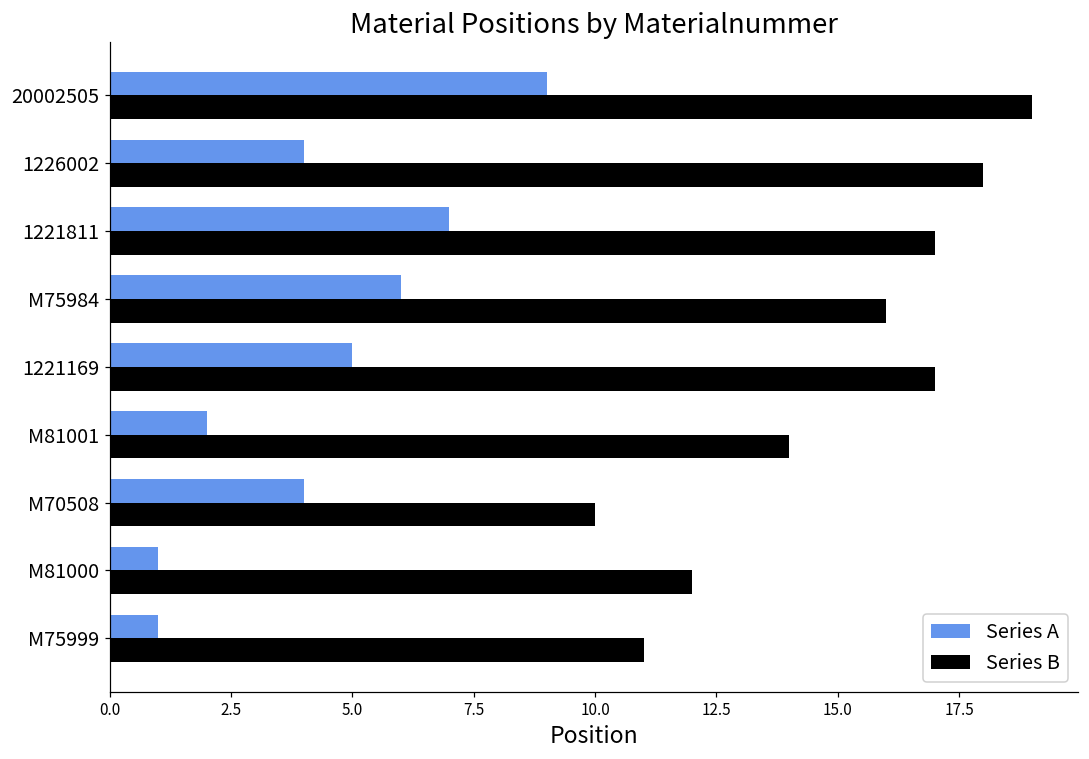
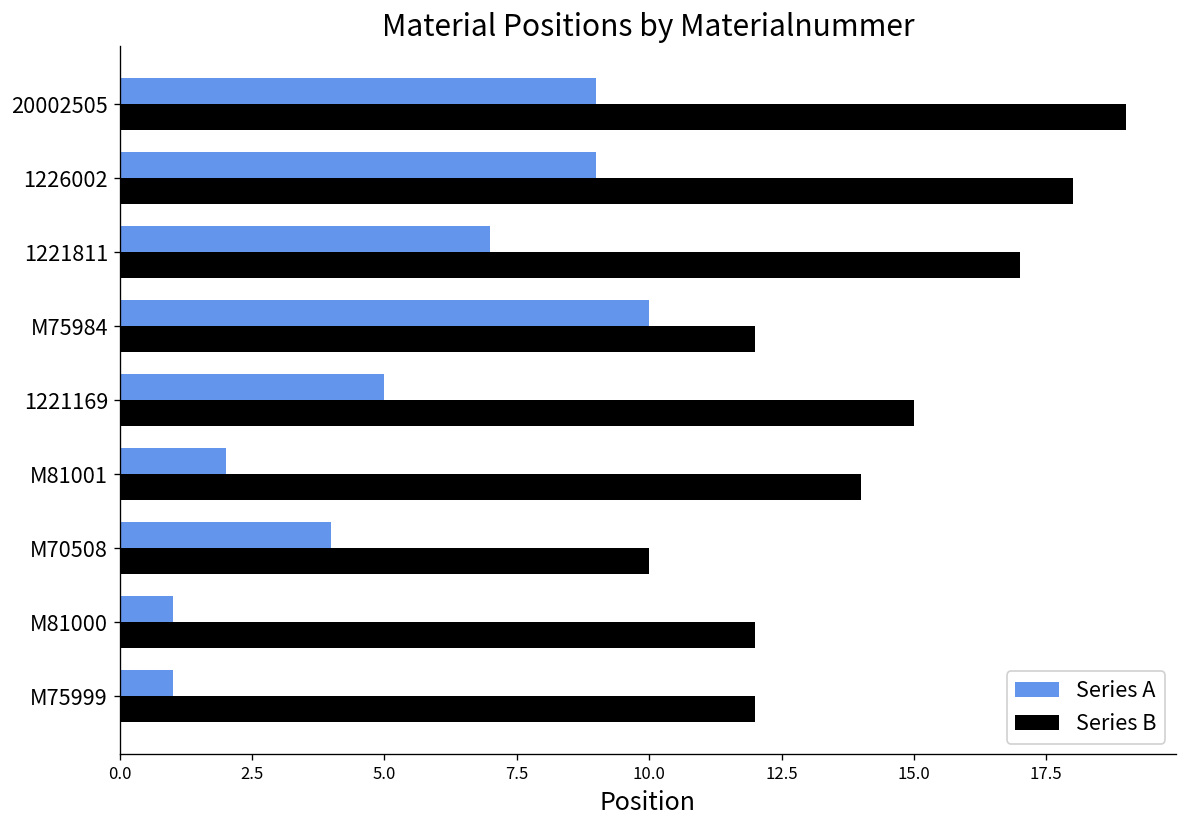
  {
    "Series A": {
      "20002505": 9,
-     "1226002": 4,
+     "1226002": 9,
      "1221811": 7,
-     "M75984": 6,
+     "M75984": 10,
      "1221169": 5,
      "M81001": 2,
      "M70508": 4,
      "M81000": 1,
      "M75999": 1
    },
    "Series B": {
      "20002505": 19,
      "1226002": 18,
      "1221811": 17,
-     "M75984": 16,
-     "1221169": 17,
+     "M75984": 12,
+     "1221169": 15,
      "M81001": 14,
      "M70508": 10,
      "M81000": 12,
-     "M75999": 11
+     "M75999": 12
    }
  }
